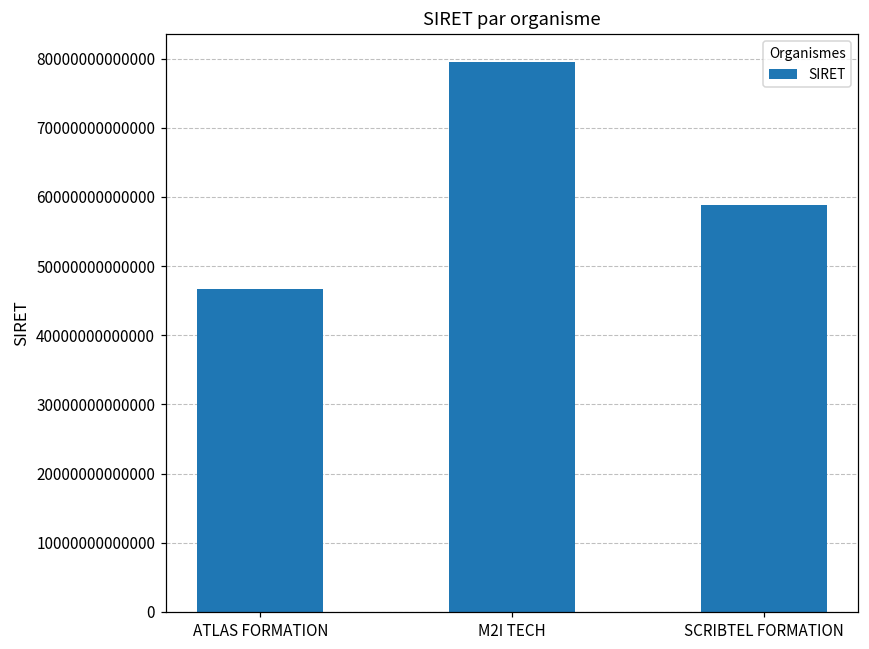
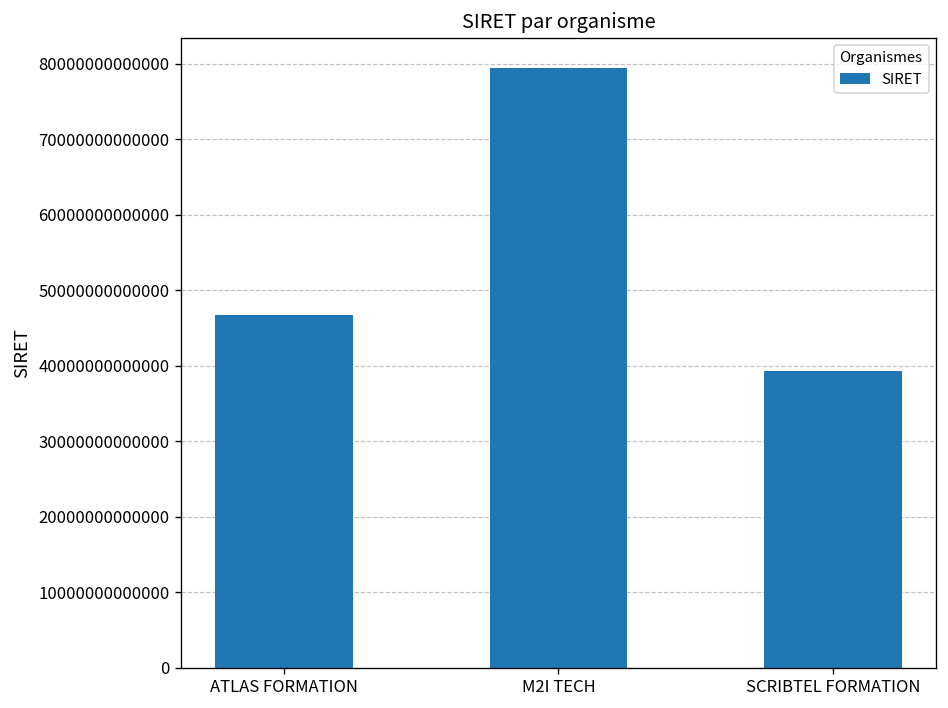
  {
    "ATLAS FORMATION": 47000000000000,
    "M2I TECH": 80000000000000,
-   "SCRIBTEL FORMATION": 59000000000000
+   "SCRIBTEL FORMATION": 39000000000000
  }
